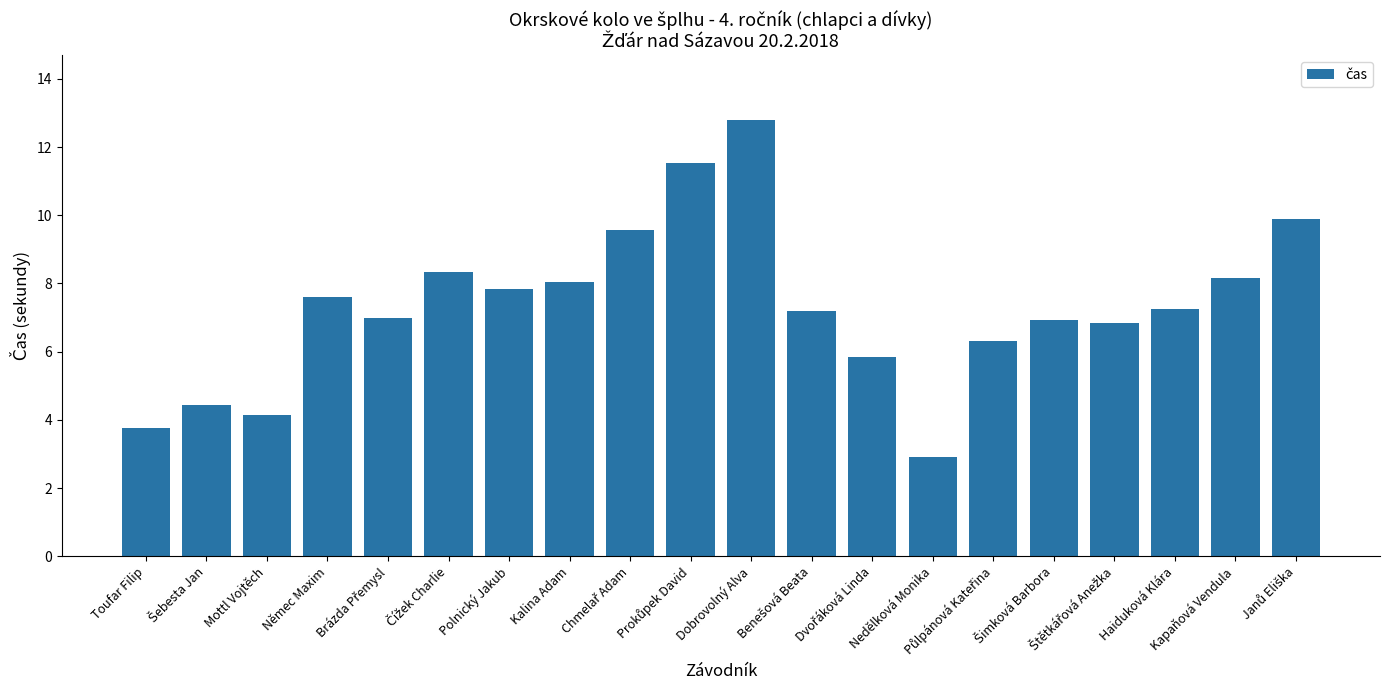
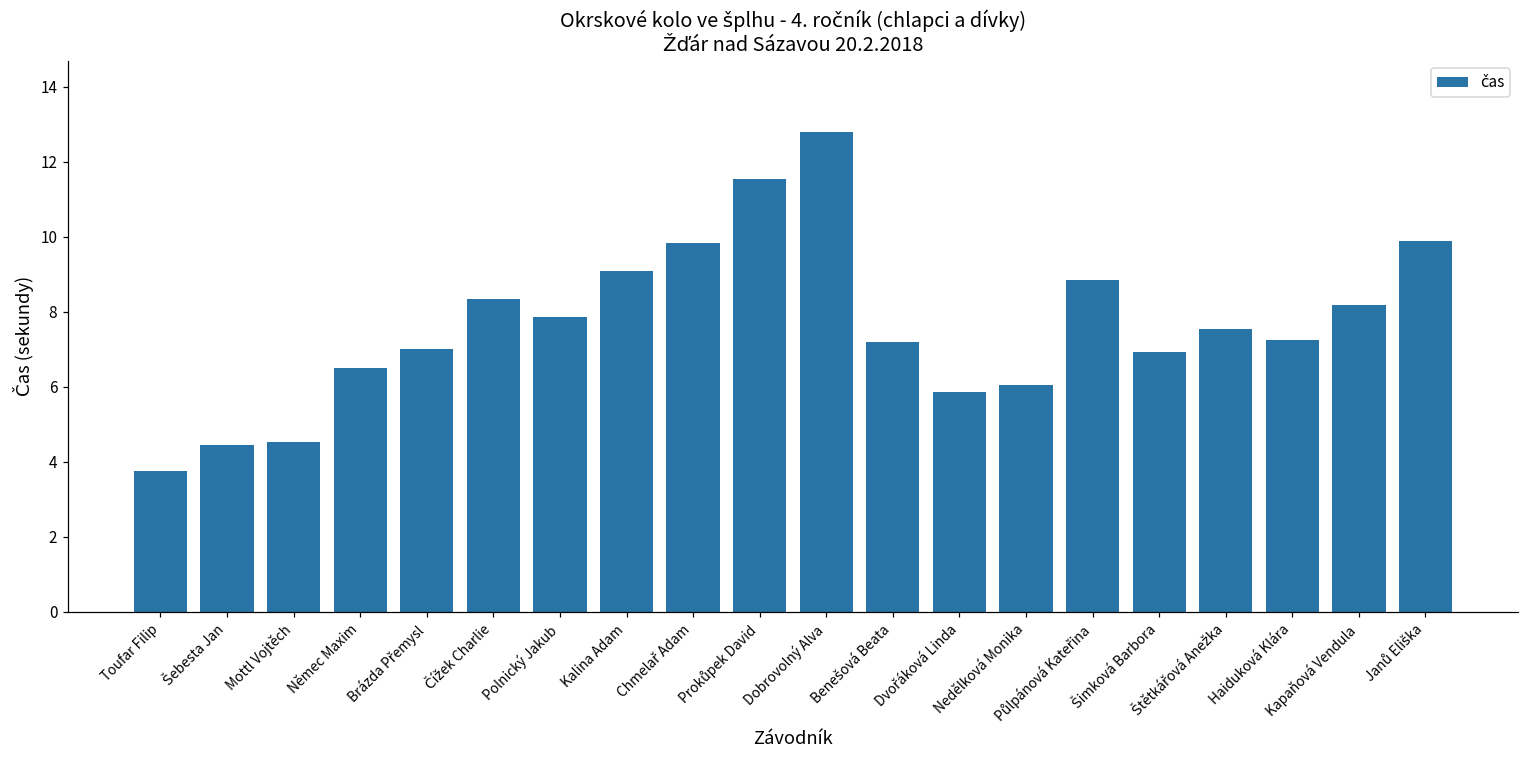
  {
    "Toufar Filip": 3.8,
    "Šebesta Jan": 4.4,
-   "Mottl Vojtěch": 4.2,
-   "Němec Maxim": 7.6,
+   "Mottl Vojtěch": 4.5,
+   "Němec Maxim": 6.5,
    "Brázda Přemysl": 7.0,
    "Čížek Charlie": 8.3,
    "Polnický Jakub": 7.9,
-   "Kalina Adam": 8.1,
-   "Chmelař Adam": 9.6,
+   "Kalina Adam": 9.1,
+   "Chmelař Adam": 9.8,
    "Prokůpek David": 11.5,
    "Dobrovolný Alva": 12.8,
    "Benešová Beata": 7.2,
    "Dvořáková Linda": 5.9,
-   "Nedělková Monika": 2.9,
-   "Půlpánová Kateřina": 6.3,
+   "Nedělková Monika": 6.1,
+   "Půlpánová Kateřina": 8.8,
    "Šimková Barbora": 6.9,
-   "Štětkářová Anežka": 6.9,
+   "Štětkářová Anežka": 7.5,
    "Haiduková Klára": 7.3,
    "Kapaňová Vendula": 8.2,
    "Janů Eliška": 9.9
  }
